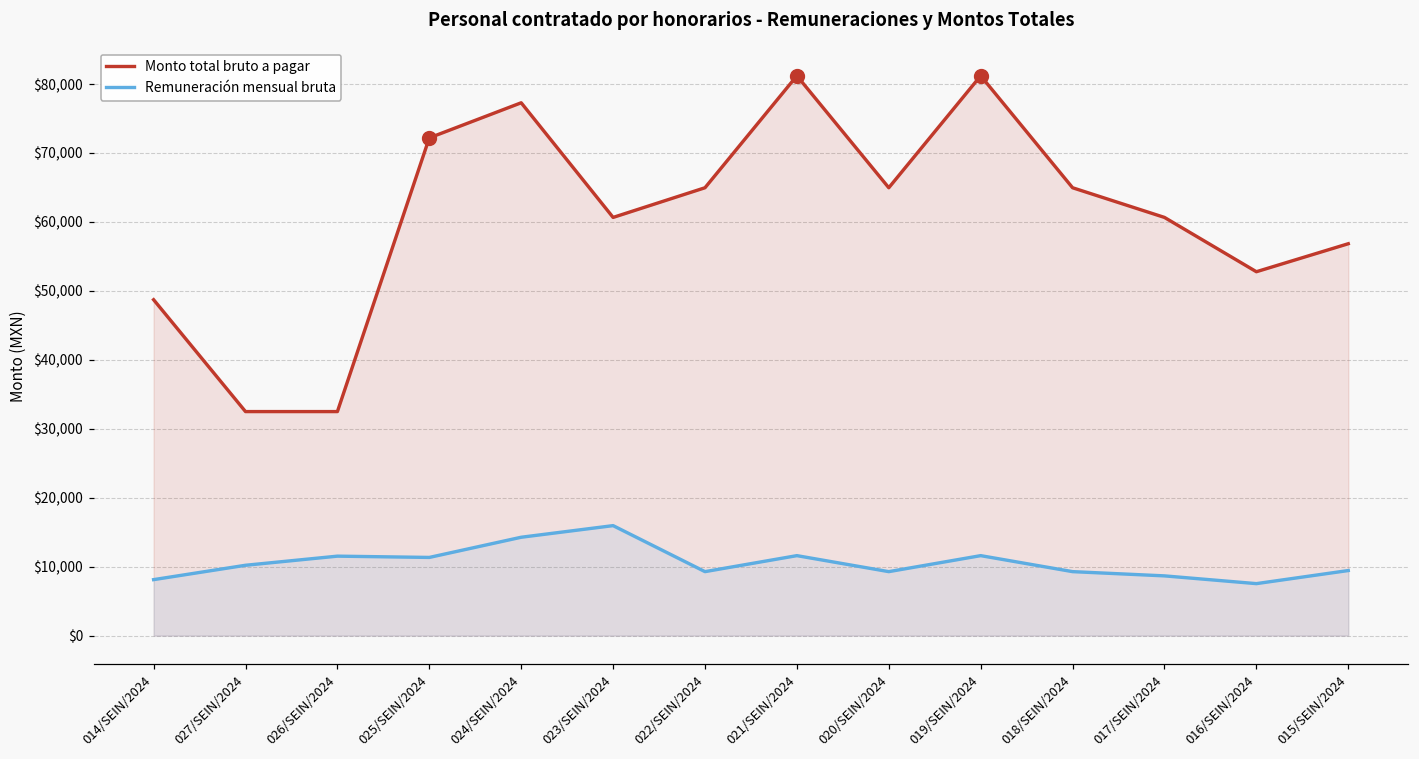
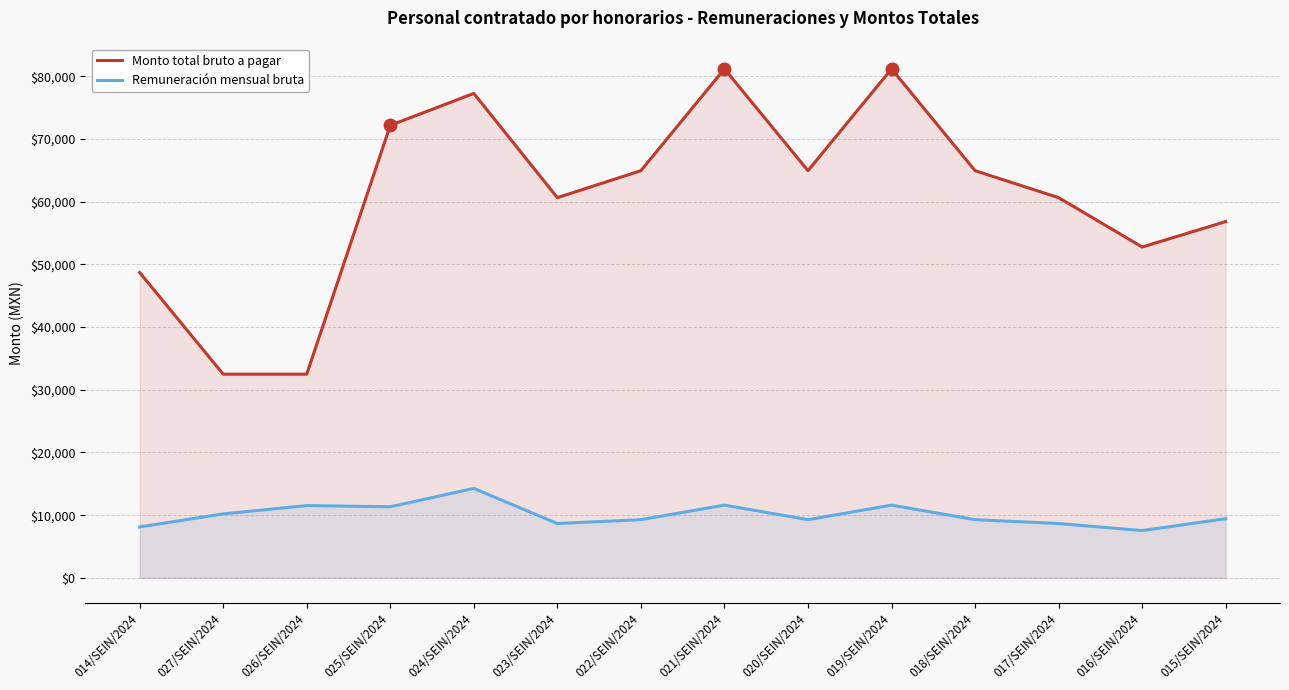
  {
    "Remuneración mensual bruta": {
      "014/SEIN/2024": "$8,000",
      "027/SEIN/2024": "$10,000",
      "026/SEIN/2024": "$12,000",
      "025/SEIN/2024": "$11,000",
      "024/SEIN/2024": "$14,000",
-     "023/SEIN/2024": "$16,000",
+     "023/SEIN/2024": "$9,000",
      "022/SEIN/2024": "$9,000",
      "021/SEIN/2024": "$12,000",
      "020/SEIN/2024": "$9,000",
      "019/SEIN/2024": "$12,000",
      "018/SEIN/2024": "$9,000",
      "017/SEIN/2024": "$9,000",
      "016/SEIN/2024": "$8,000",
      "015/SEIN/2024": "$9,000"
    }
  }
